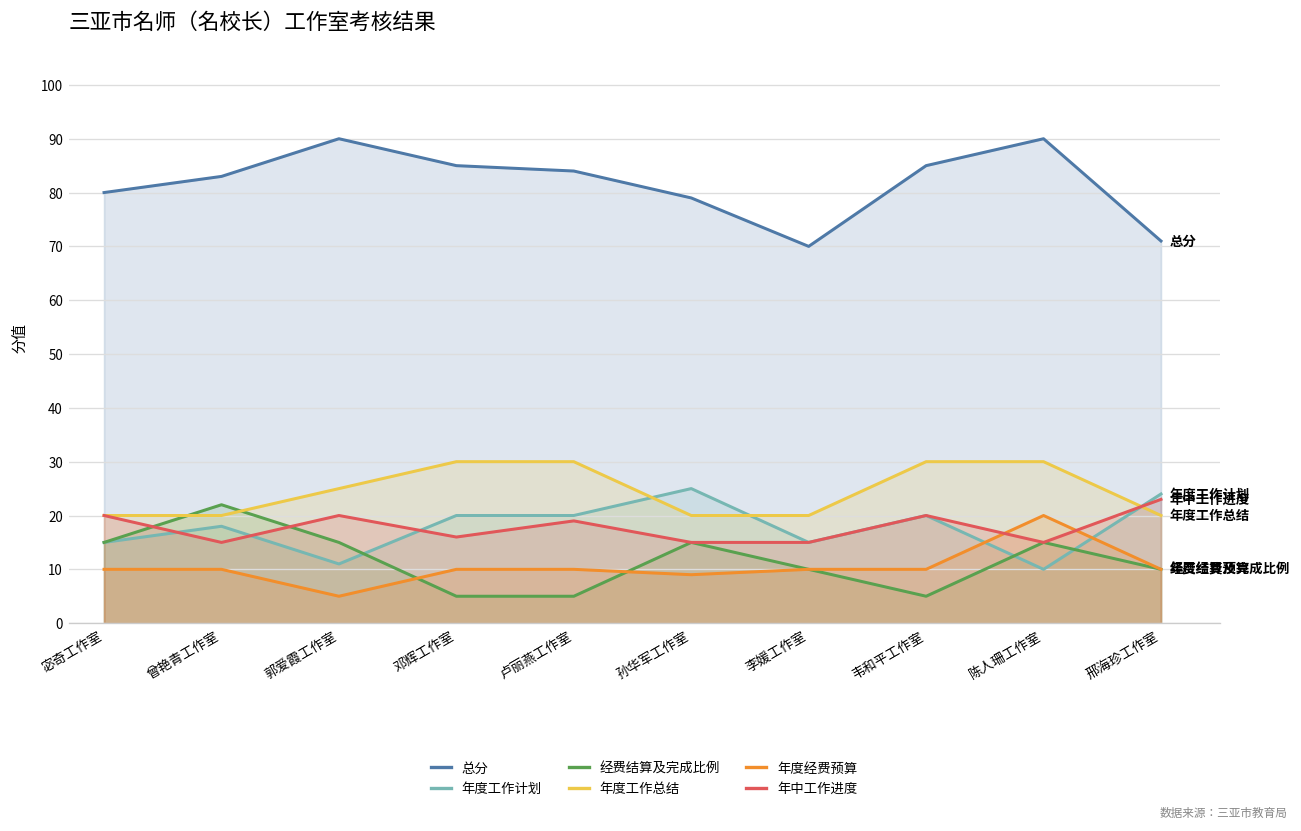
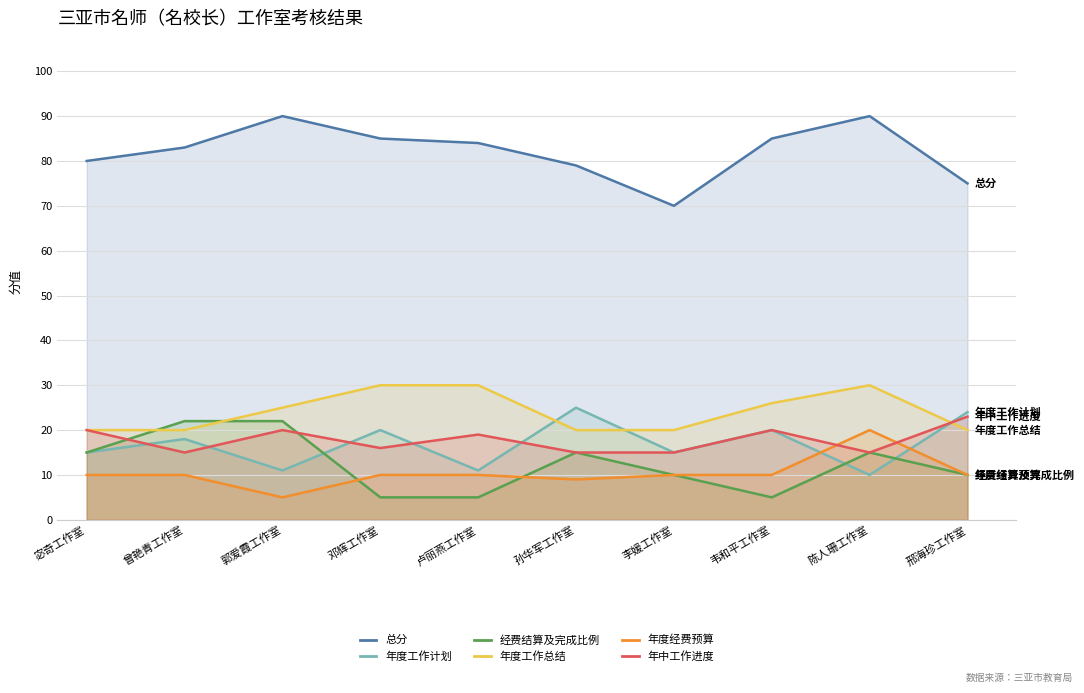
  {
    "总分": {
      "宓奇工作室": 80,
      "曾艳青工作室": 83,
      "郭爱霞工作室": 90,
      "邓辉工作室": 85,
      "卢丽燕工作室": 84,
      "孙华军工作室": 79,
      "李媛工作室": 70,
      "韦和平工作室": 85,
      "陈人珊工作室": 90,
-     "邢海珍工作室": 71
+     "邢海珍工作室": 75
    },
    "年度工作计划": {
      "曾艳青工作室": 18,
      "郭爱霞工作室": 11,
      "邓辉工作室": 20,
-     "卢丽燕工作室": 20,
+     "卢丽燕工作室": 11,
      "孙华军工作室": 25,
      "陈人珊工作室": 10,
      "邢海珍工作室": 24
    },
    "经费结算及完成比例": {
      "曾艳青工作室": 22,
-     "郭爱霞工作室": 15,
+     "郭爱霞工作室": 22,
      "邓辉工作室": 5,
      "卢丽燕工作室": 5,
      "韦和平工作室": 5
    },
    "年度工作总结": {
      "曾艳青工作室": 20,
      "郭爱霞工作室": 25,
      "邓辉工作室": 30,
      "卢丽燕工作室": 30,
      "孙华军工作室": 20,
      "李媛工作室": 20,
-     "韦和平工作室": 30,
+     "韦和平工作室": 26,
      "陈人珊工作室": 30,
      "邢海珍工作室": 20
    },
    "年度经费预算": {
      "宓奇工作室": 10,
      "曾艳青工作室": 10,
      "郭爱霞工作室": 5,
      "邓辉工作室": 10,
      "卢丽燕工作室": 10,
      "孙华军工作室": 9,
      "韦和平工作室": 10,
      "陈人珊工作室": 20
    },
    "年中工作进度": {
      "曾艳青工作室": 15,
      "郭爱霞工作室": 20,
      "邓辉工作室": 16,
      "卢丽燕工作室": 19,
      "邢海珍工作室": 23
    }
  }
